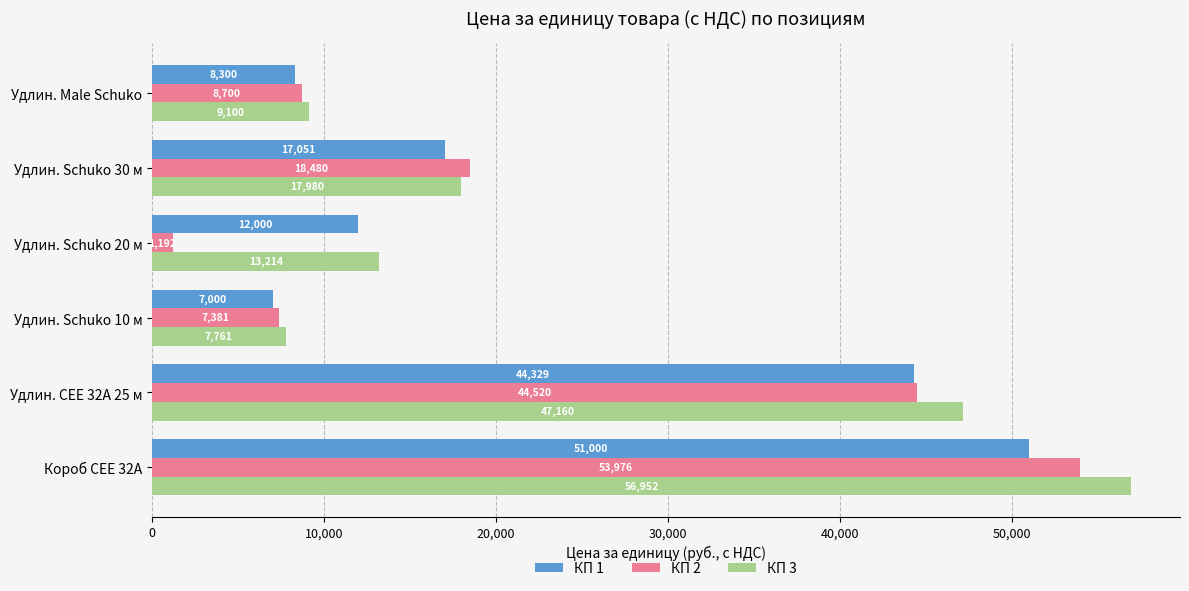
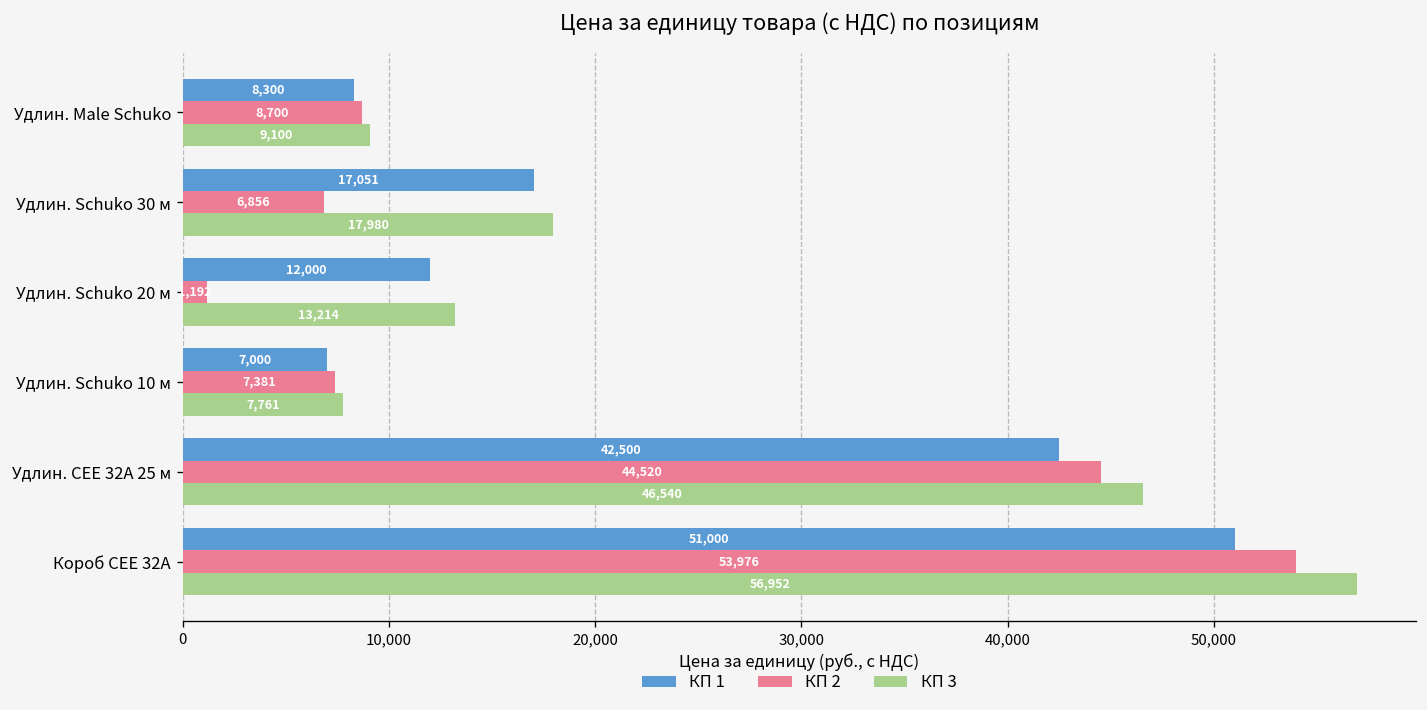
  {
    "КП 1": {
      "Удлин. Male Schuko": "8,300",
      "Удлин. Schuko 30 м": "17,051",
      "Удлин. Schuko 20 м": "12,000",
      "Удлин. Schuko 10 м": "7,000",
-     "Удлин. CEE 32A 25 м": "44,329",
+     "Удлин. CEE 32A 25 м": "42,500",
      "Короб CEE 32A": "51,000"
    },
    "КП 2": {
      "Удлин. Male Schuko": "8,700",
-     "Удлин. Schuko 30 м": "18,480",
+     "Удлин. Schuko 30 м": "6,856",
      "Удлин. Schuko 20 м": "1,192",
      "Удлин. Schuko 10 м": "7,381",
      "Удлин. CEE 32A 25 м": "44,520",
      "Короб CEE 32A": "53,976"
    },
    "КП 3": {
      "Удлин. Male Schuko": "9,100",
      "Удлин. Schuko 30 м": "17,980",
      "Удлин. Schuko 20 м": "13,214",
      "Удлин. Schuko 10 м": "7,761",
-     "Удлин. CEE 32A 25 м": "47,160",
+     "Удлин. CEE 32A 25 м": "46,540",
      "Короб CEE 32A": "56,952"
    }
  }
